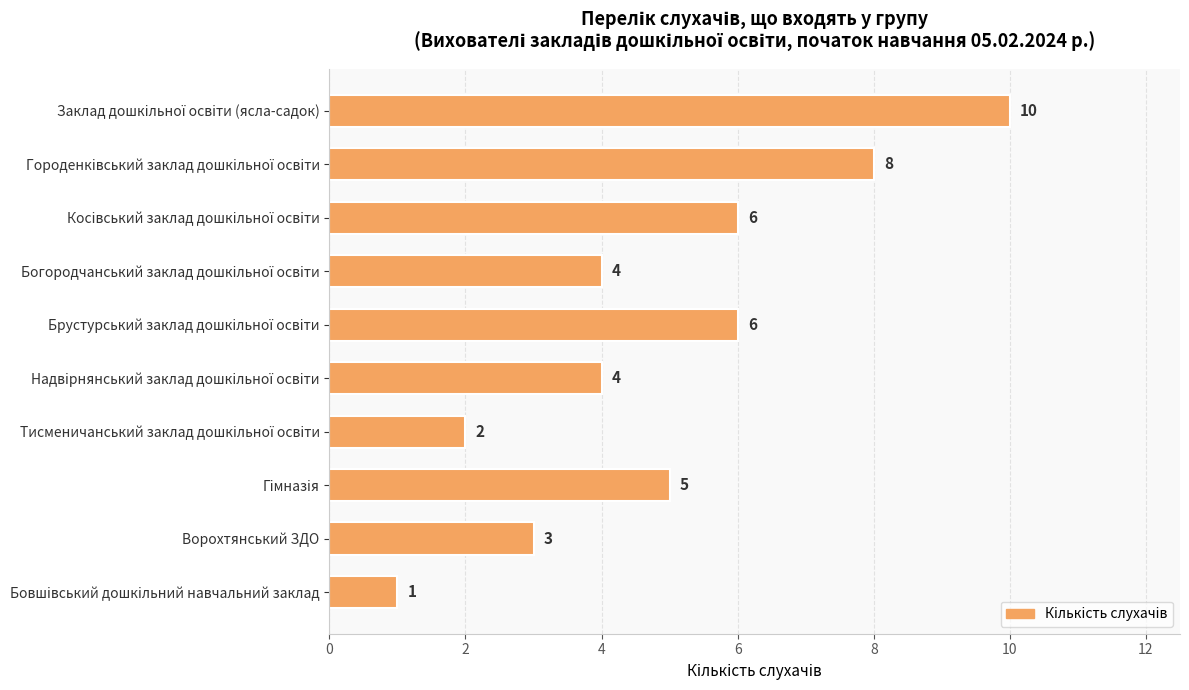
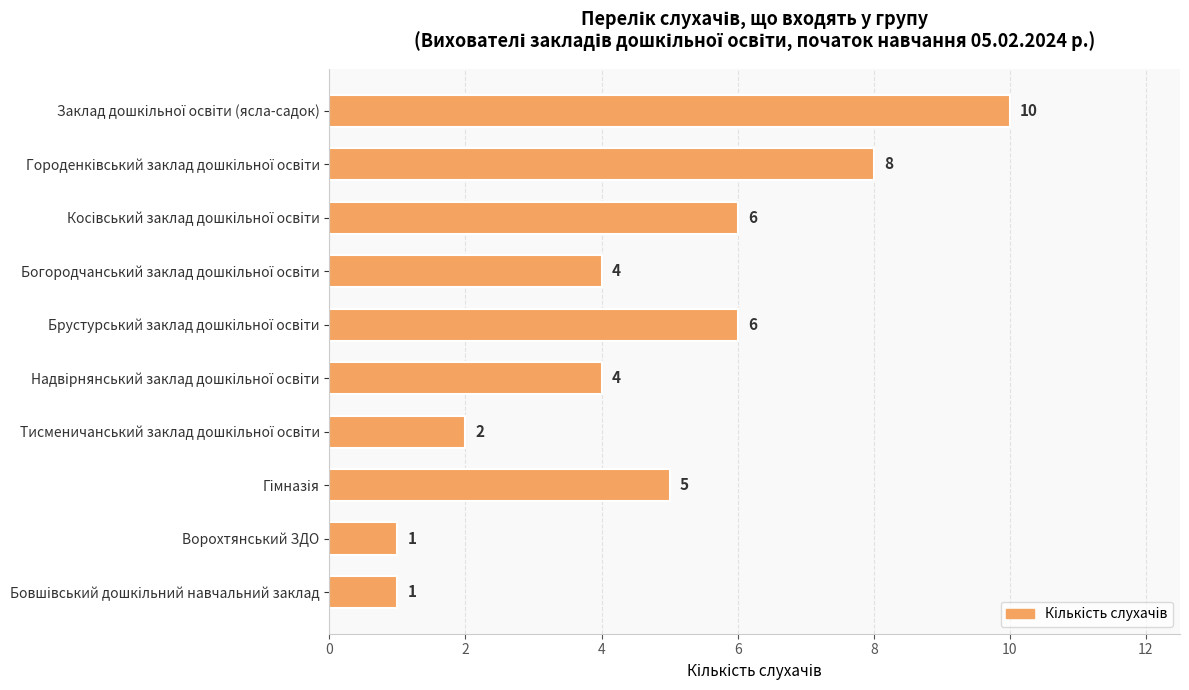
  {
    "Заклад дошкільної освіти (ясла-садок)": 10,
    "Городенківський заклад дошкільної освіти": 8,
    "Косівський заклад дошкільної освіти": 6,
    "Богородчанський заклад дошкільної освіти": 4,
    "Брустурський заклад дошкільної освіти": 6,
    "Надвірнянський заклад дошкільної освіти": 4,
    "Тисменичанський заклад дошкільної освіти": 2,
    "Гімназія": 5,
-   "Ворохтянський ЗДО": 3,
+   "Ворохтянський ЗДО": 1,
    "Бовшівський дошкільний навчальний заклад": 1
  }
